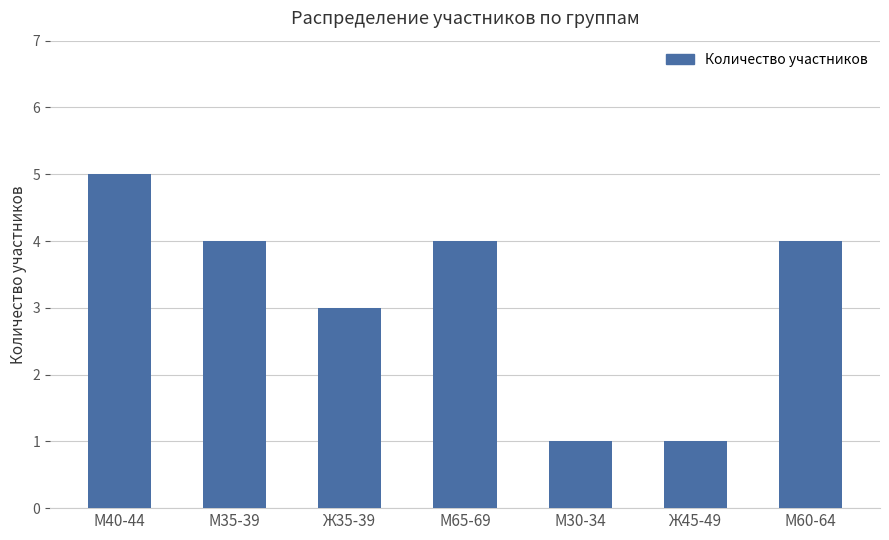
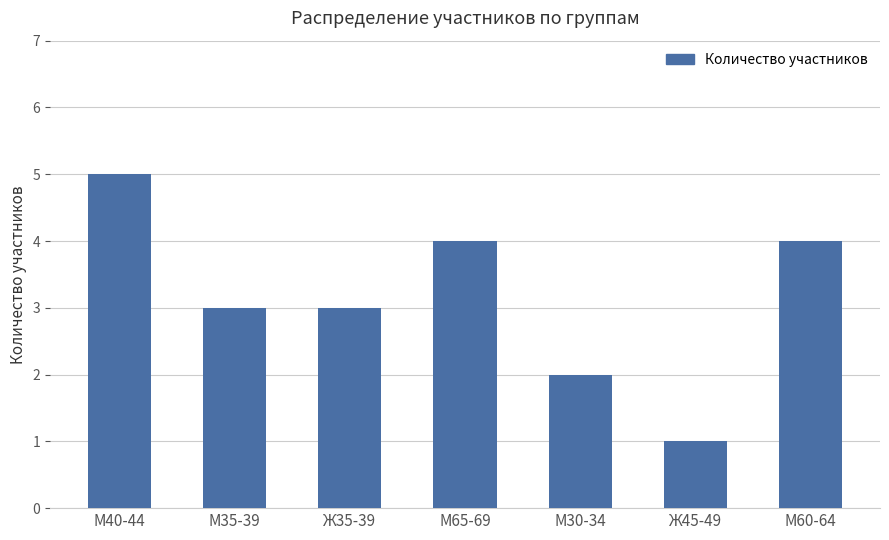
  {
    "М40-44": 5,
-   "М35-39": 4,
+   "М35-39": 3,
    "Ж35-39": 3,
    "М65-69": 4,
-   "М30-34": 1,
+   "М30-34": 2,
    "Ж45-49": 1,
    "М60-64": 4
  }
